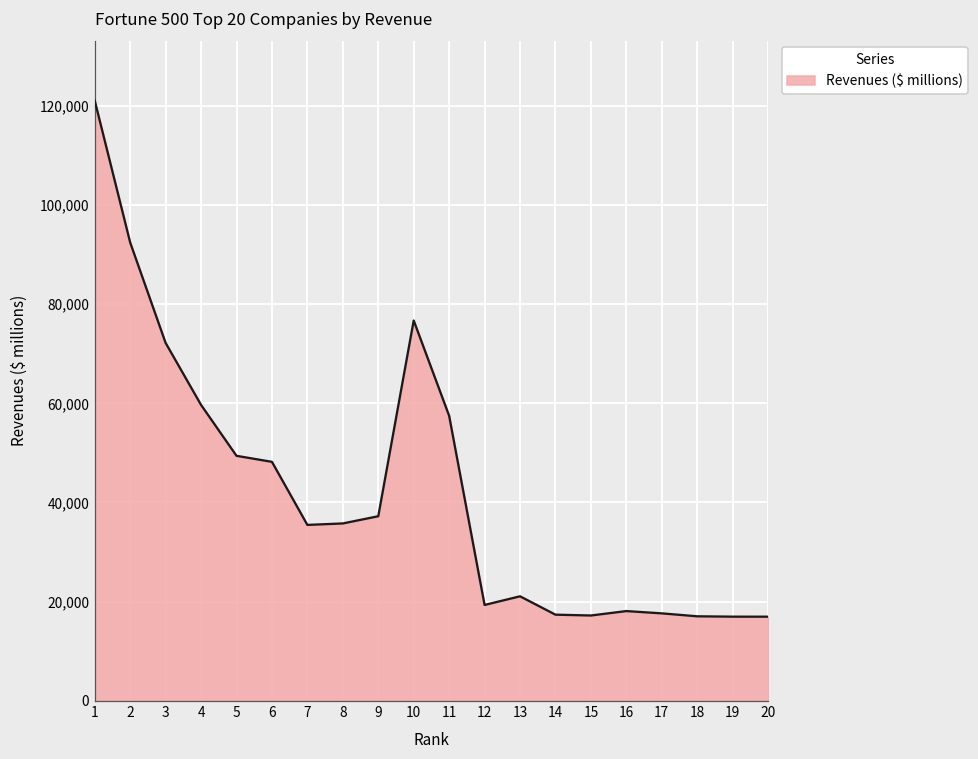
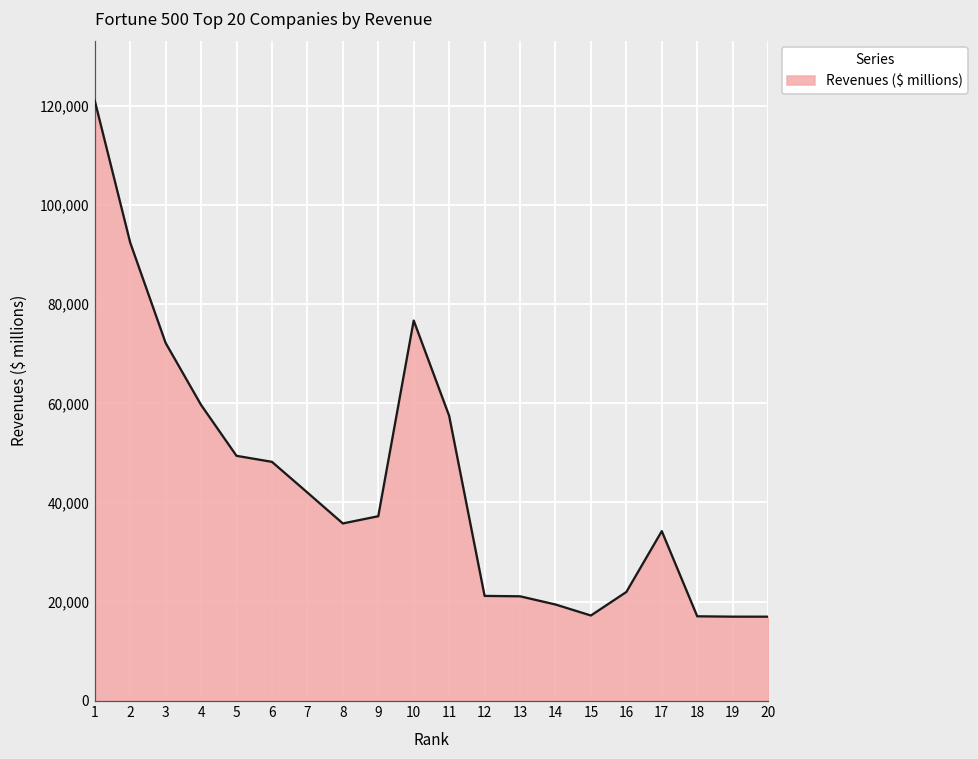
  {
    "1": "121,000",
    "2": "92,000",
    "3": "72,000",
    "4": "60,000",
    "5": "49,000",
    "6": "48,000",
-   "7": "35,000",
+   "7": "42,000",
    "8": "36,000",
    "9": "37,000",
    "10": "77,000",
    "11": "57,000",
-   "12": "19,000",
+   "12": "21,000",
    "13": "21,000",
-   "14": "17,000",
+   "14": "19,000",
    "15": "17,000",
-   "16": "18,000",
-   "17": "18,000",
+   "16": "22,000",
+   "17": "34,000",
    "18": "17,000",
    "19": "17,000",
    "20": "17,000"
  }
